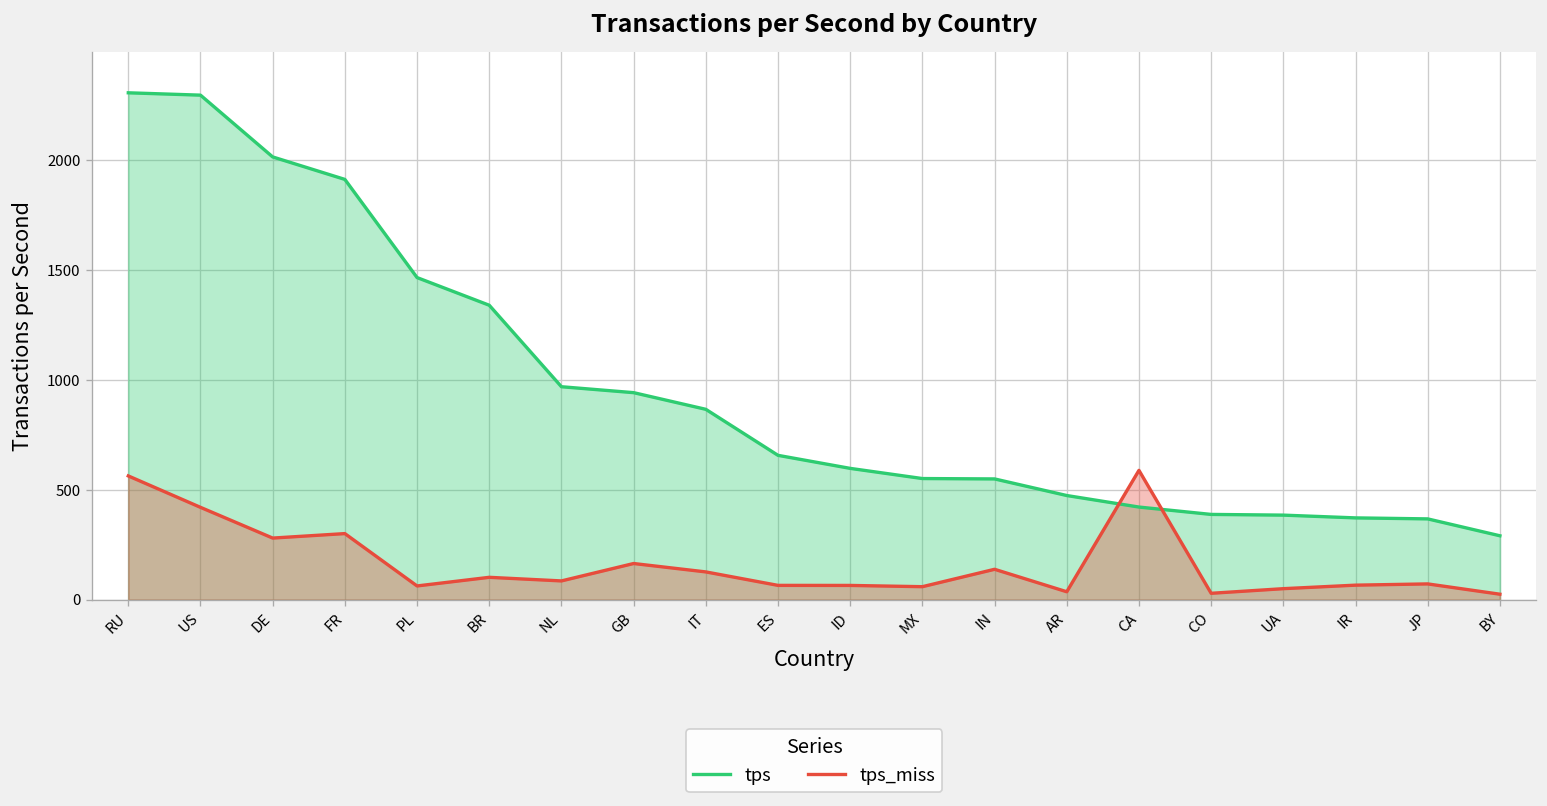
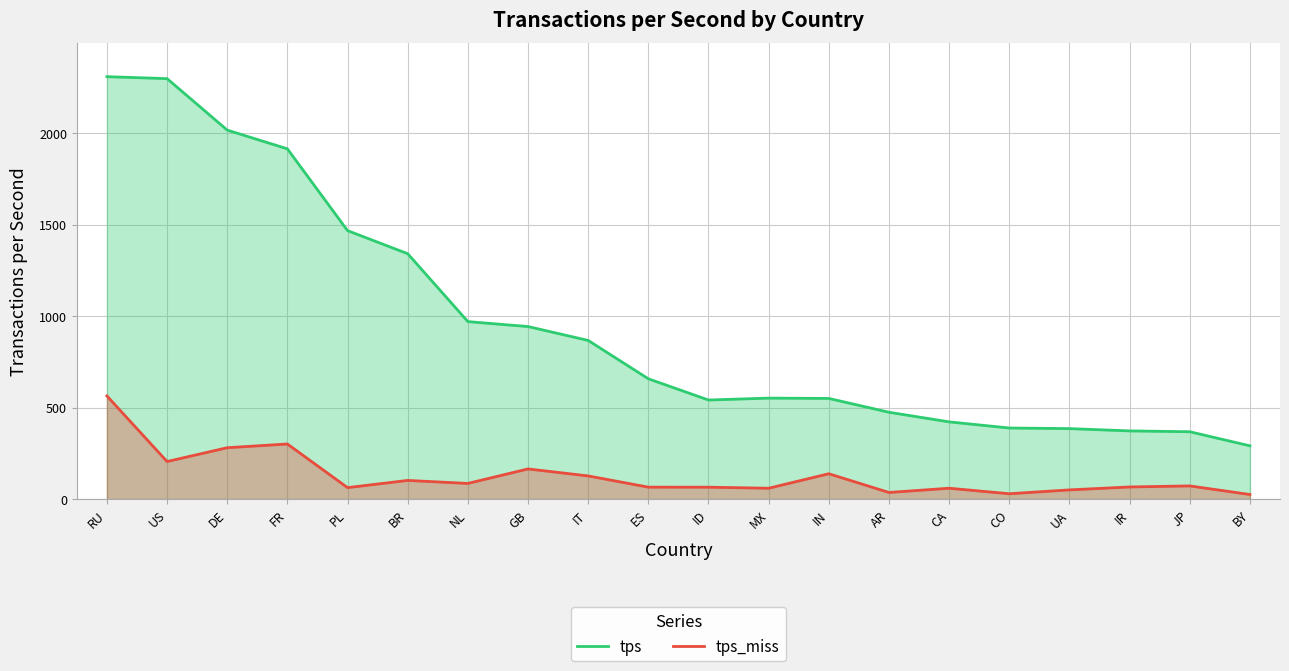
  {
    "tps": {
      "RU": 2310,
      "US": 2300,
      "DE": 2020,
      "FR": 1910,
      "PL": 1470,
      "BR": 1340,
      "NL": 970,
      "GB": 940,
      "IT": 870,
      "ES": 660,
-     "ID": 600,
+     "ID": 540,
      "MX": 550,
      "IN": 550,
      "AR": 470,
      "CA": 420,
      "CO": 390,
      "UA": 390,
      "IR": 370,
      "JP": 370,
      "BY": 290
    },
    "tps_miss": {
      "RU": 560,
-     "US": 420,
+     "US": 210,
      "DE": 280,
      "FR": 300,
      "PL": 60,
      "BR": 100,
      "NL": 90,
      "GB": 160,
      "IT": 130,
      "ES": 70,
      "ID": 70,
      "MX": 60,
      "IN": 140,
      "AR": 40,
-     "CA": 590,
+     "CA": 60,
      "CO": 30,
      "UA": 50,
      "IR": 70,
      "JP": 70,
      "BY": 30
    }
  }
